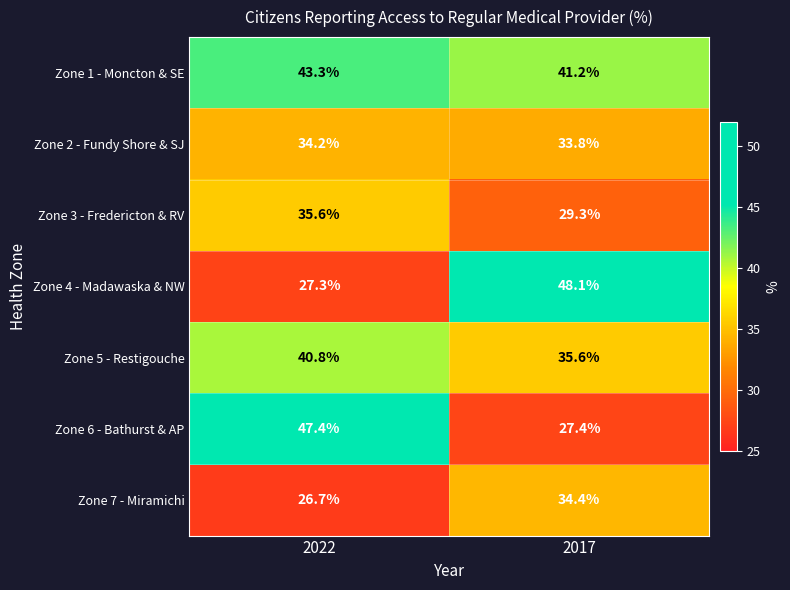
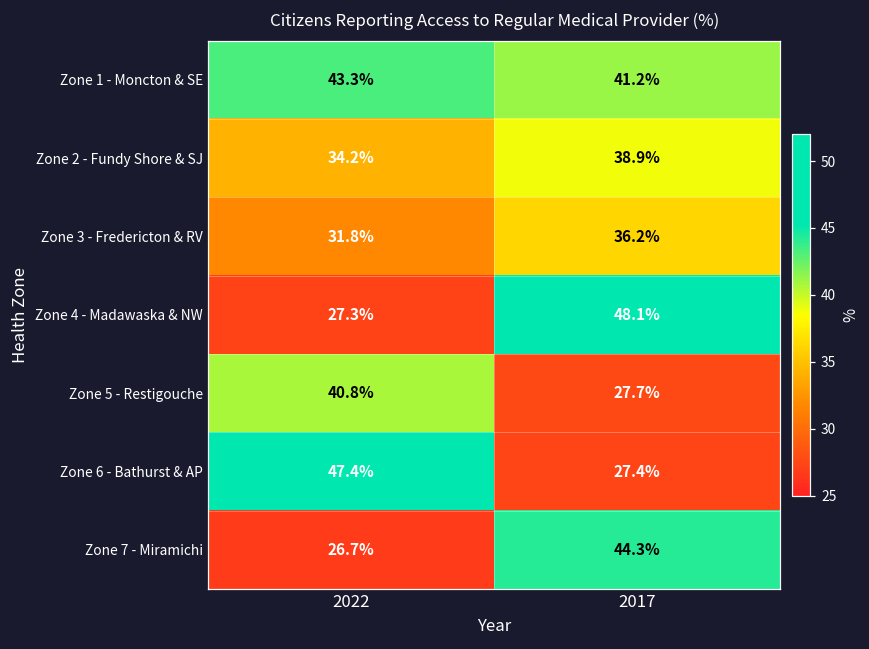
  {
    "Zone 1 - Moncton & SE": {
      "2022": "43.3%",
      "2017": "41.2%"
    },
    "Zone 2 - Fundy Shore & SJ": {
      "2022": "34.2%",
-     "2017": "33.8%"
+     "2017": "38.9%"
    },
    "Zone 3 - Fredericton & RV": {
-     "2022": "35.6%",
-     "2017": "29.3%"
+     "2022": "31.8%",
+     "2017": "36.2%"
    },
    "Zone 4 - Madawaska & NW": {
      "2022": "27.3%",
      "2017": "48.1%"
    },
    "Zone 5 - Restigouche": {
      "2022": "40.8%",
-     "2017": "35.6%"
+     "2017": "27.7%"
    },
    "Zone 6 - Bathurst & AP": {
      "2022": "47.4%",
      "2017": "27.4%"
    },
    "Zone 7 - Miramichi": {
      "2022": "26.7%",
-     "2017": "34.4%"
+     "2017": "44.3%"
    }
  }
